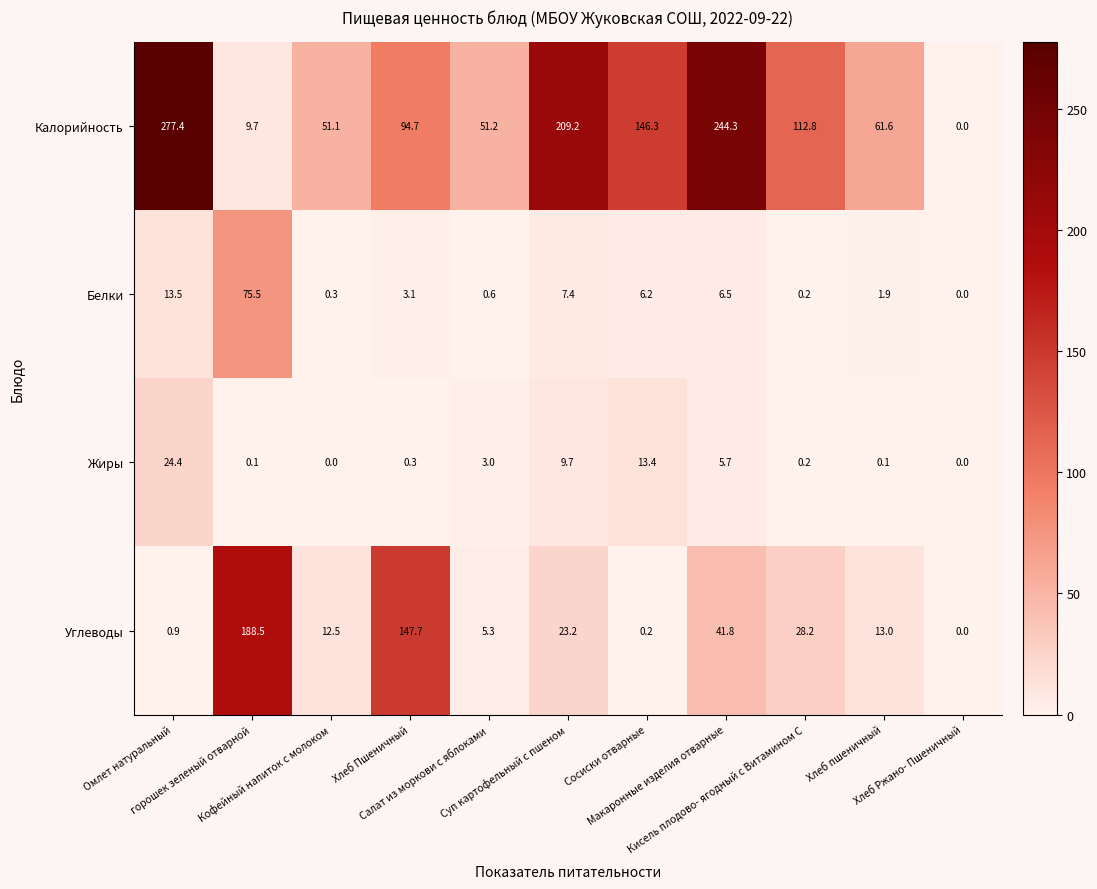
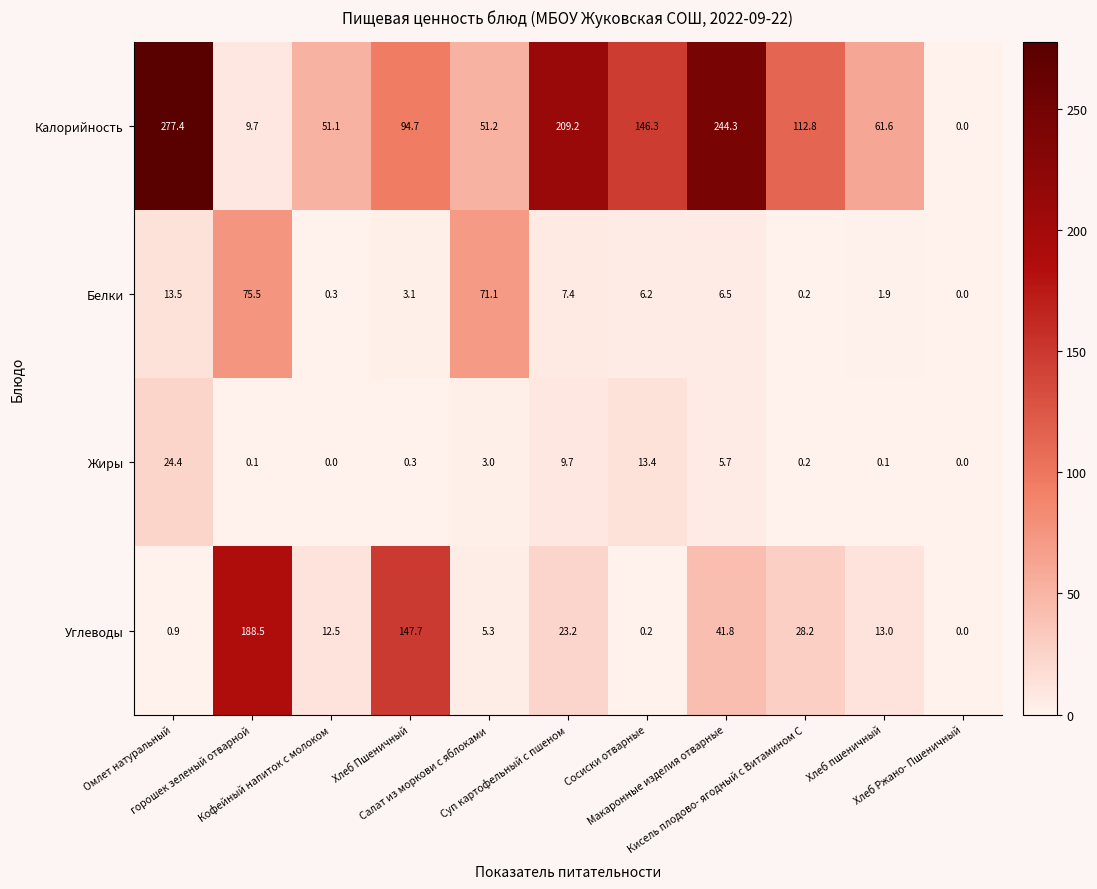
  {
    "Калорийность": {
      "Омлет натуральный": 277.4,
      "горошек зеленый отварной": 9.7,
      "Кофейный напиток с молоком": 51.1,
      "Хлеб Пшеничный": 94.7,
      "Салат из моркови с яблоками": 51.2,
      "Суп картофельный с пшеном": 209.2,
      "Сосиски отварные": 146.3,
      "Макаронные изделия отварные": 244.3,
      "Кисель плодово- ягодный с Витамином С": 112.8,
      "Хлеб пшеничный": 61.6,
      "Хлеб Ржано- Пшеничный": 0.0
    },
    "Белки": {
      "Омлет натуральный": 13.5,
      "горошек зеленый отварной": 75.5,
      "Кофейный напиток с молоком": 0.3,
      "Хлеб Пшеничный": 3.1,
-     "Салат из моркови с яблоками": 0.6,
+     "Салат из моркови с яблоками": 71.1,
      "Суп картофельный с пшеном": 7.4,
      "Сосиски отварные": 6.2,
      "Макаронные изделия отварные": 6.5,
      "Кисель плодово- ягодный с Витамином С": 0.2,
      "Хлеб пшеничный": 1.9,
      "Хлеб Ржано- Пшеничный": 0.0
    },
    "Жиры": {
      "Омлет натуральный": 24.4,
      "горошек зеленый отварной": 0.1,
      "Кофейный напиток с молоком": 0.0,
      "Хлеб Пшеничный": 0.3,
      "Салат из моркови с яблоками": 3.0,
      "Суп картофельный с пшеном": 9.7,
      "Сосиски отварные": 13.4,
      "Макаронные изделия отварные": 5.7,
      "Кисель плодово- ягодный с Витамином С": 0.2,
      "Хлеб пшеничный": 0.1,
      "Хлеб Ржано- Пшеничный": 0.0
    },
    "Углеводы": {
      "Омлет натуральный": 0.9,
      "горошек зеленый отварной": 188.5,
      "Кофейный напиток с молоком": 12.5,
      "Хлеб Пшеничный": 147.7,
      "Салат из моркови с яблоками": 5.3,
      "Суп картофельный с пшеном": 23.2,
      "Сосиски отварные": 0.2,
      "Макаронные изделия отварные": 41.8,
      "Кисель плодово- ягодный с Витамином С": 28.2,
      "Хлеб пшеничный": 13.0,
      "Хлеб Ржано- Пшеничный": 0.0
    }
  }
